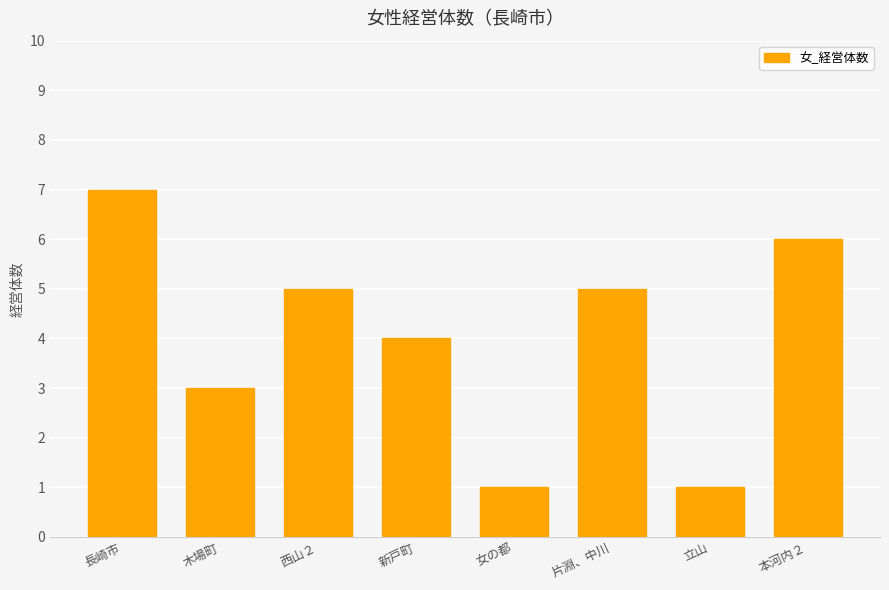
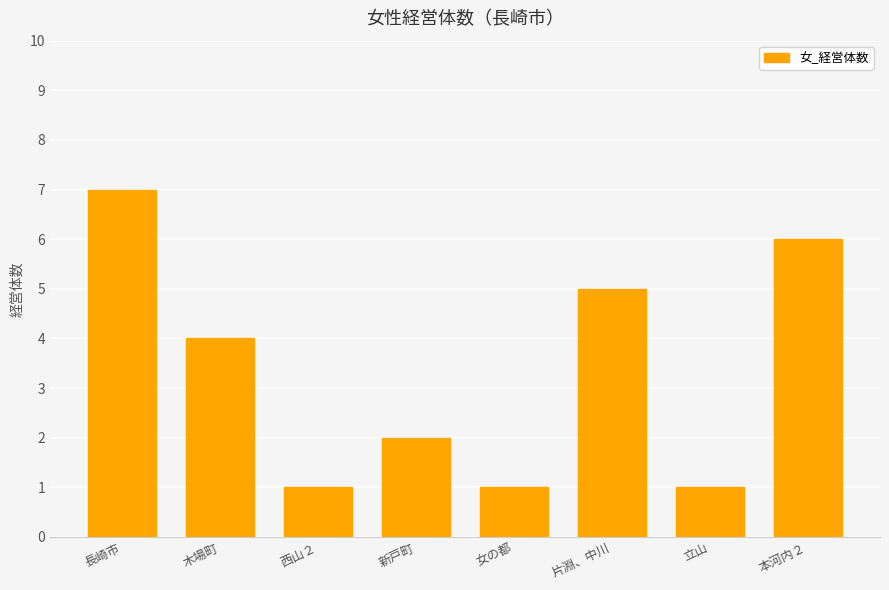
  {
    "長崎市": 7,
-   "木場町": 3,
-   "西山２": 5,
-   "新戸町": 4,
+   "木場町": 4,
+   "西山２": 1,
+   "新戸町": 2,
    "女の都": 1,
    "片淵、中川": 5,
    "立山": 1,
    "本河内２": 6
  }
